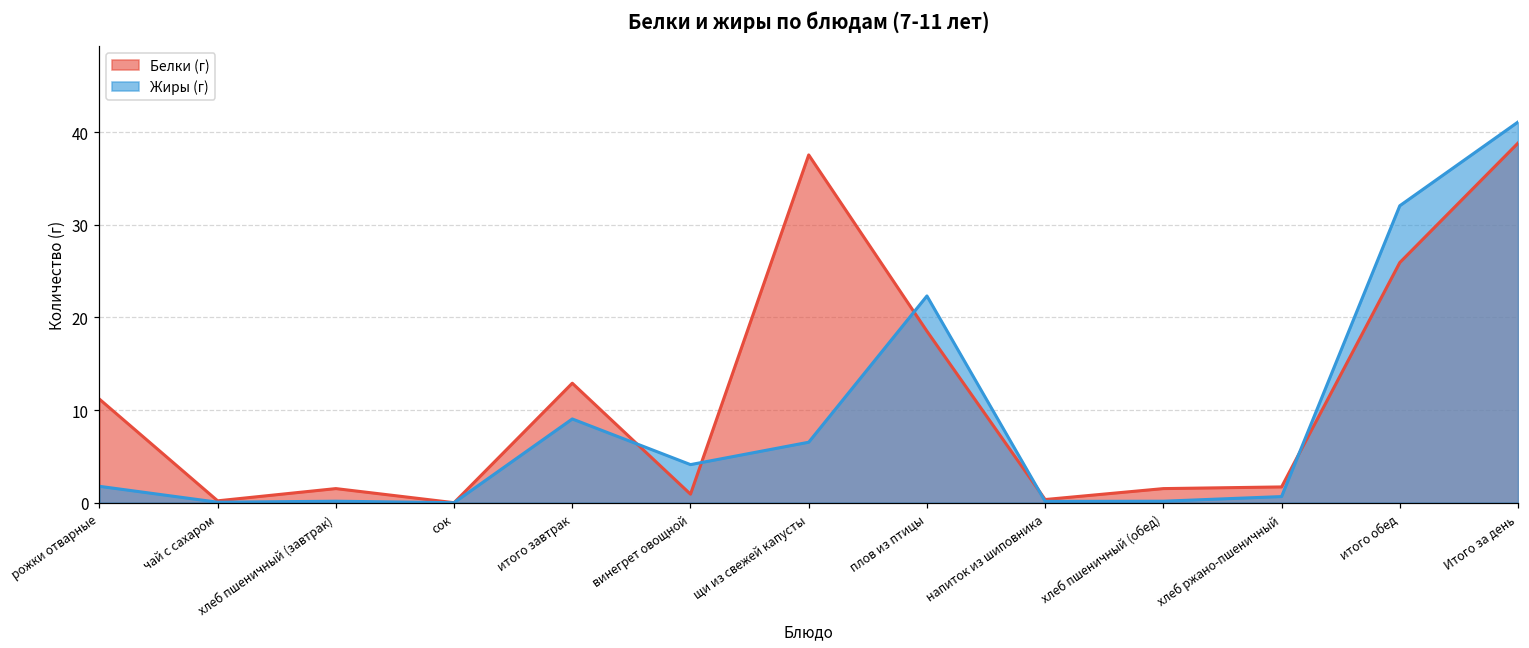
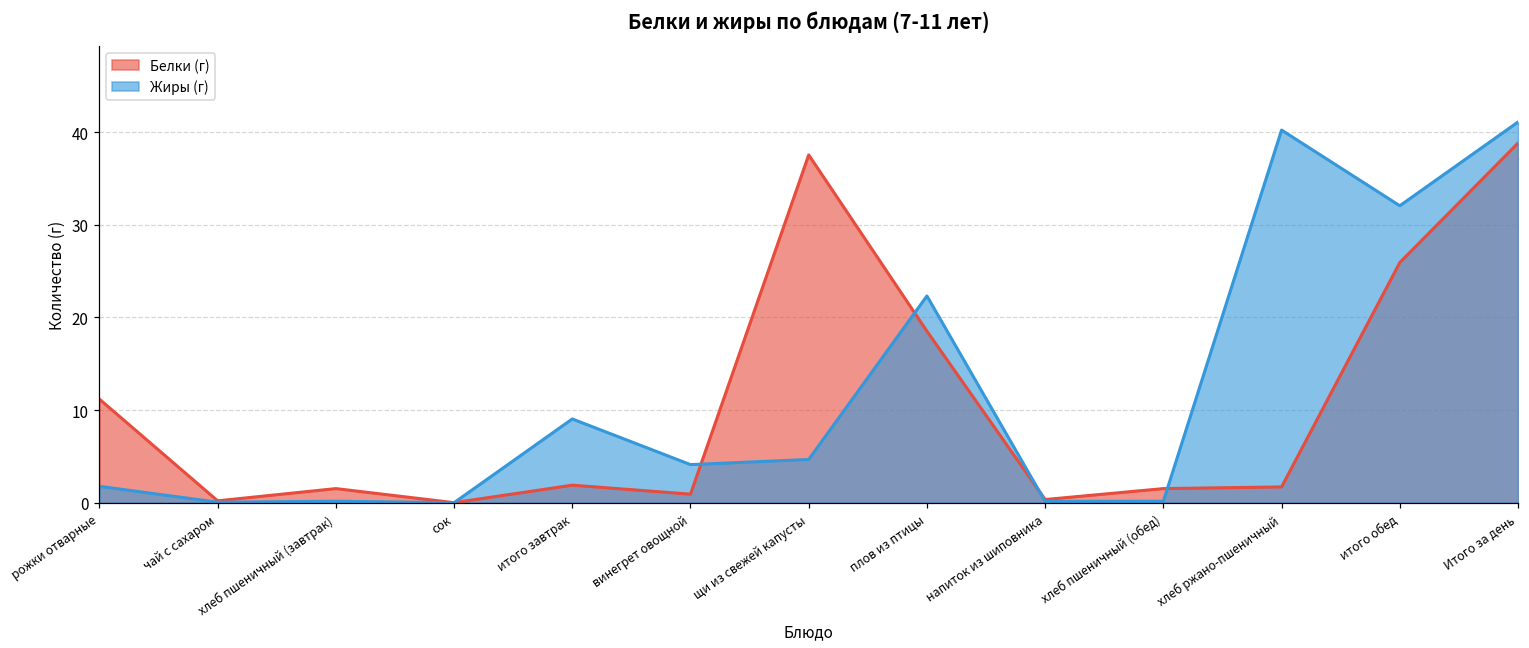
  {
    "Белки (г)": {
      "рожки отварные": 11,
      "хлеб пшеничный (завтрак)": 2,
-     "итого завтрак": 13,
+     "итого завтрак": 2,
      "винегрет овощной": 1,
      "щи из свежей капусты": 38,
      "плов из птицы": 19,
      "хлеб пшеничный (обед)": 2,
      "хлеб ржано-пшеничный": 2,
      "итого обед": 26,
      "Итого за день": 39
    },
    "Жиры (г)": {
      "рожки отварные": 2,
      "хлеб пшеничный (завтрак)": 0,
      "итого завтрак": 9,
      "винегрет овощной": 4,
-     "щи из свежей капусты": 7,
+     "щи из свежей капусты": 5,
      "плов из птицы": 22,
      "хлеб пшеничный (обед)": 0,
-     "хлеб ржано-пшеничный": 1,
+     "хлеб ржано-пшеничный": 40,
      "итого обед": 32,
      "Итого за день": 41
    }
  }
